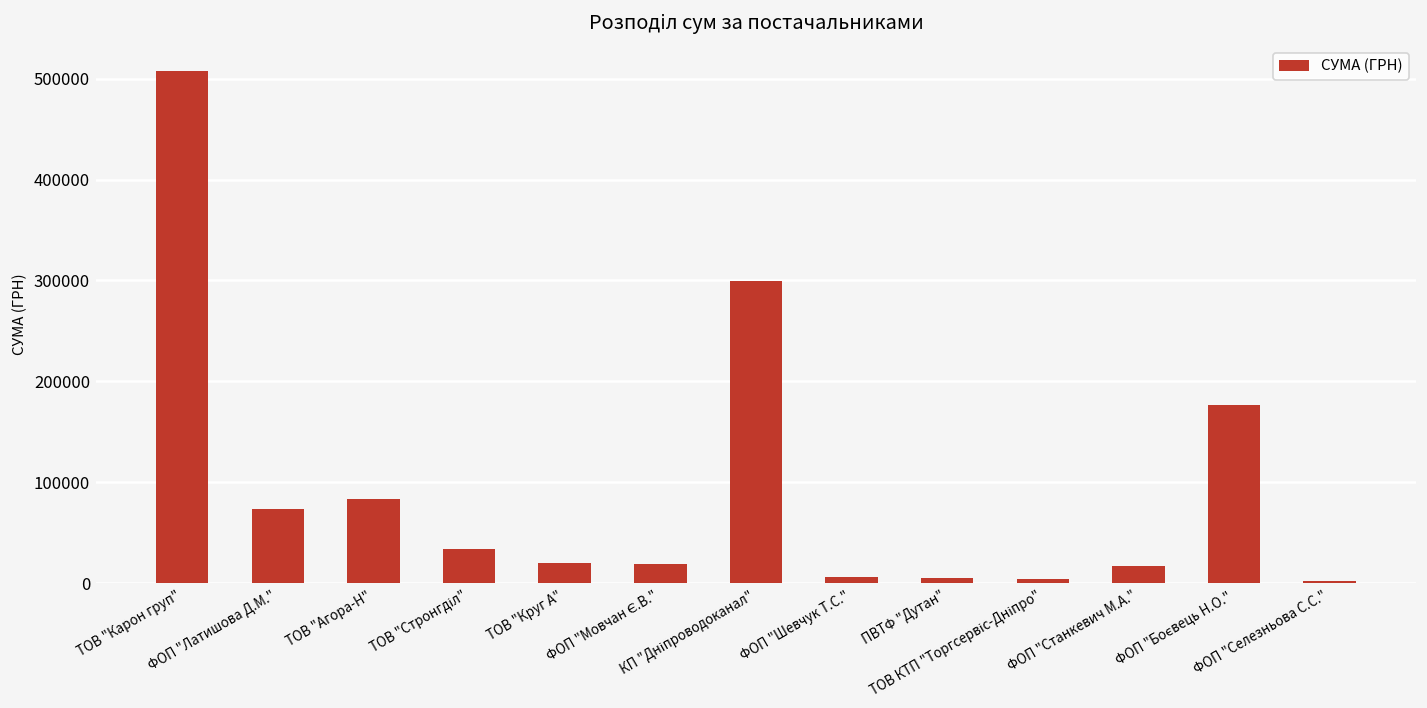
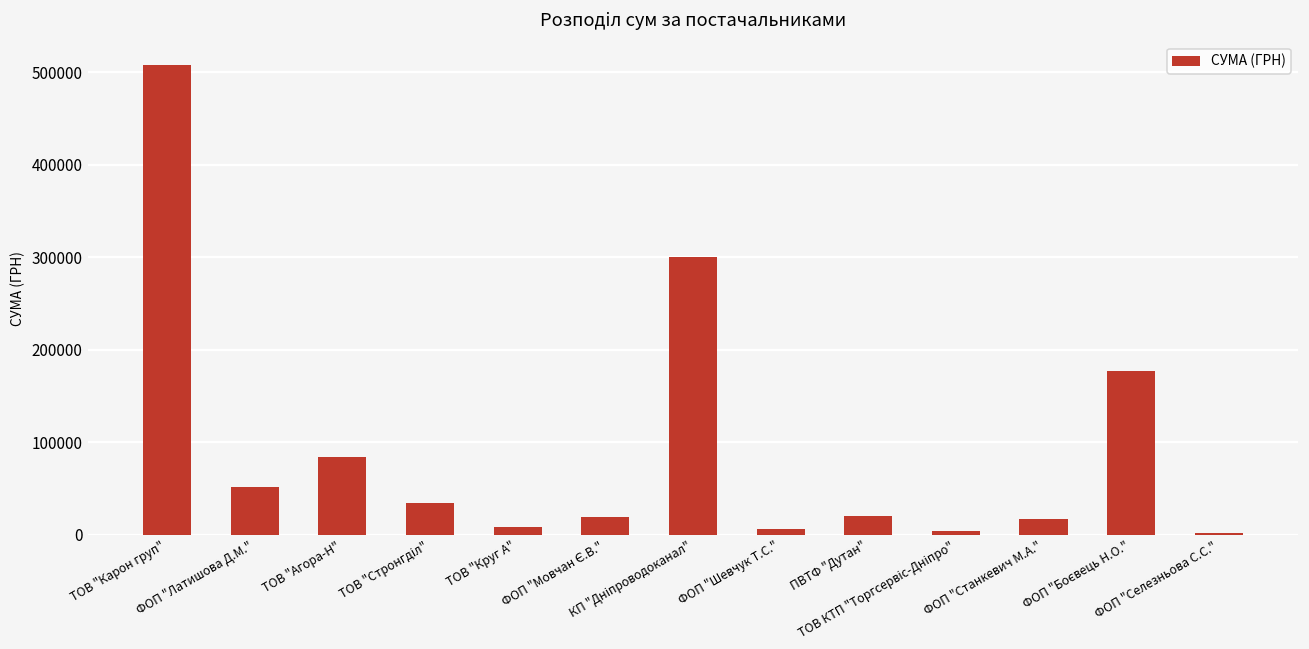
  {
    "ТОВ \"Карон груп\"": 510000,
-   "ФОП \"Латишова Д.М.\"": 70000,
+   "ФОП \"Латишова Д.М.\"": 50000,
    "ТОВ \"Агора-Н\"": 80000,
    "ТОВ \"Стронгділ\"": 30000,
-   "ТОВ \"Круг А\"": 20000,
+   "ТОВ \"Круг А\"": 10000,
    "ФОП \"Мовчан Є.В.\"": 20000,
    "КП \"Дніпроводоканал\"": 300000,
    "ФОП \"Шевчук Т.С.\"": 10000,
-   "ПВТФ \"Дутан\"": 0,
+   "ПВТФ \"Дутан\"": 20000,
    "ТОВ КТП \"Торгсервіс-Дніпро\"": 0,
    "ФОП \"Станкевич М.А.\"": 20000,
    "ФОП \"Боєвець Н.О.\"": 180000
  }
